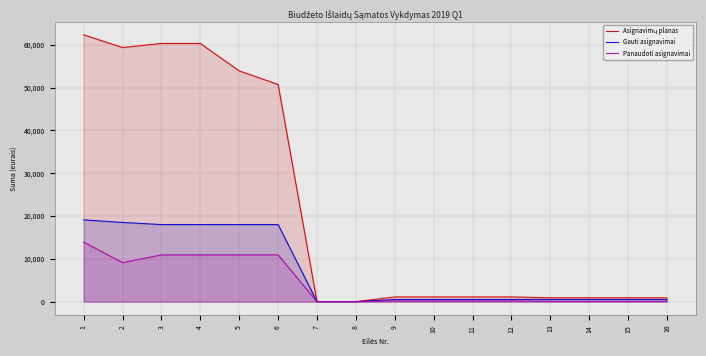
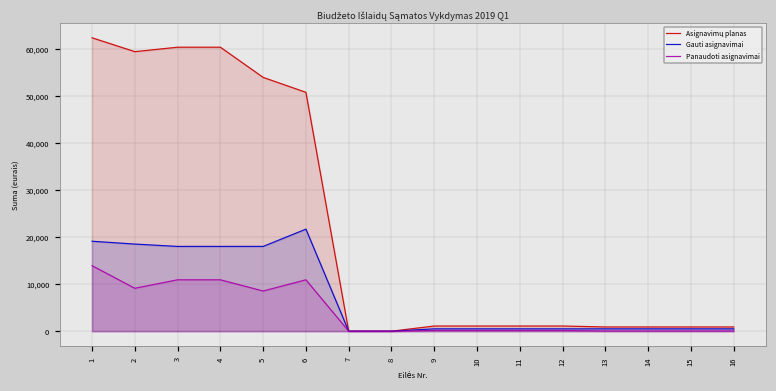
  {
    "Asignavimų planas": {
      "1": "62,000",
      "2": "59,000",
      "3": "60,000",
      "4": "60,000",
      "5": "54,000",
      "6": "51,000",
      "9": "1,000",
      "10": "1,000",
      "11": "1,000",
      "12": "1,000"
    },
    "Gauti asignavimai": {
      "1": "19,000",
      "2": "19,000",
      "3": "18,000",
      "4": "18,000",
      "5": "18,000",
-     "6": "18,000"
+     "6": "22,000"
    },
    "Panaudoti asignavimai": {
      "1": "14,000",
      "2": "9,000",
      "3": "11,000",
      "4": "11,000",
-     "5": "11,000",
+     "5": "9,000",
      "6": "11,000"
    }
  }
